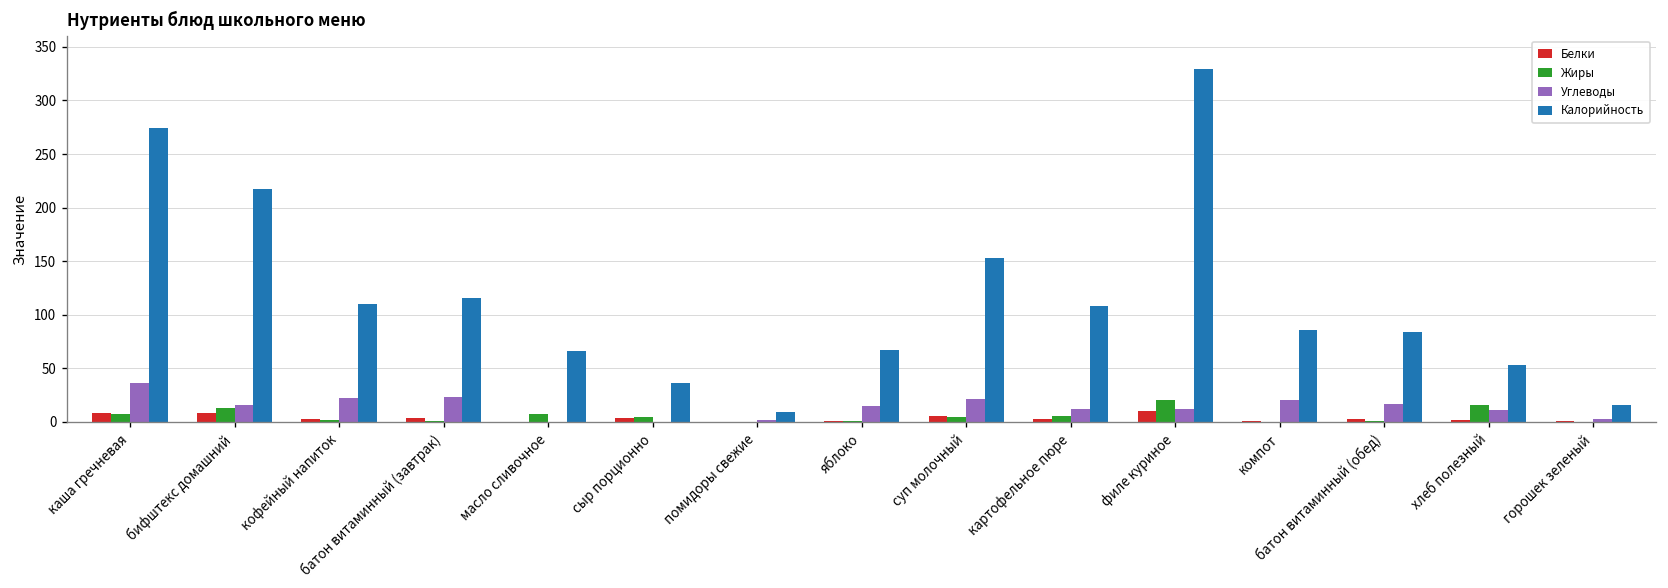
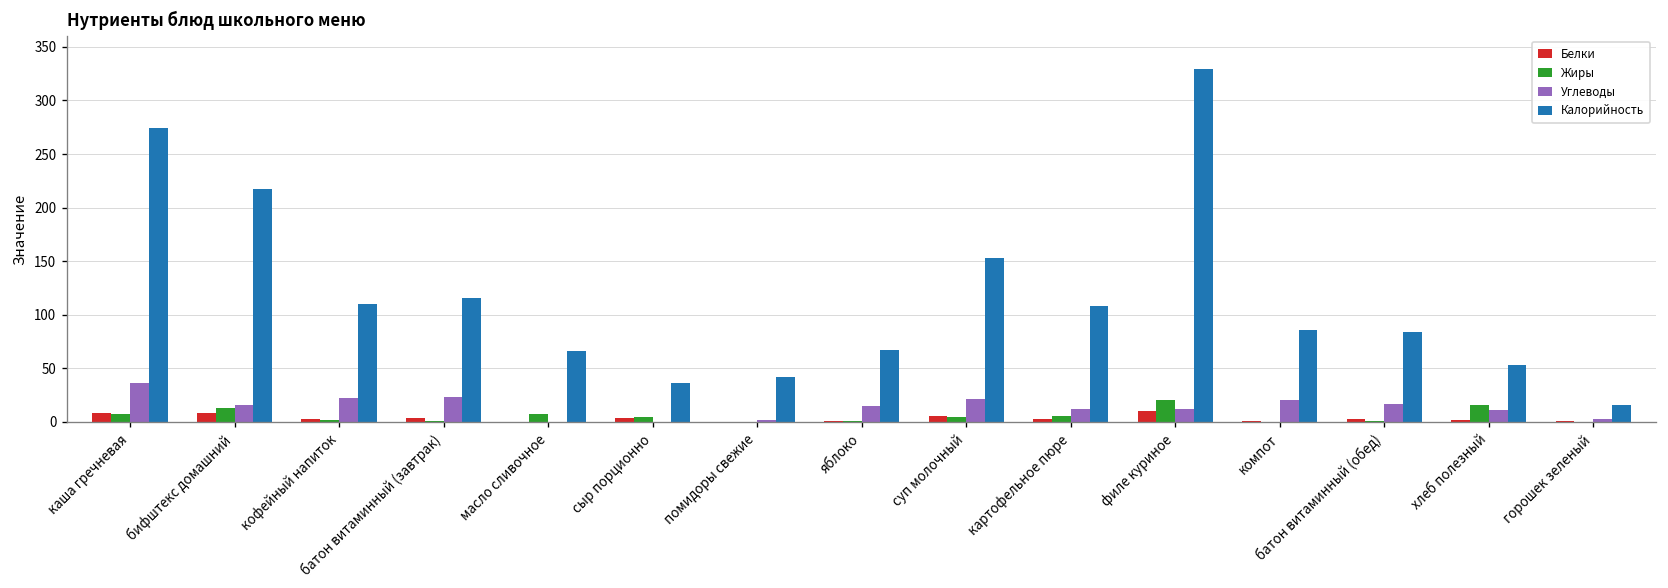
  {
    "Белки": {
      "каша гречневая": 10,
      "бифштекс домашний": 10,
      "батон витаминный (завтрак)": 0,
      "сыр порционно": 0,
      "суп молочный": 10,
      "картофельное пюре": 0,
      "филе куриное": 10
    },
    "Жиры": {
      "каша гречневая": 10,
      "бифштекс домашний": 10,
      "масло сливочное": 10,
      "сыр порционно": 0,
      "суп молочный": 0,
      "картофельное пюре": 10,
      "филе куриное": 20,
      "компот": 0,
      "хлеб полезный": 20
    },
    "Углеводы": {
      "каша гречневая": 40,
      "бифштекс домашний": 20,
      "кофейный напиток": 20,
      "батон витаминный (завтрак)": 20,
      "сыр порционно": 0,
      "яблоко": 10,
      "суп молочный": 20,
      "картофельное пюре": 10,
      "филе куриное": 10,
      "компот": 20,
      "батон витаминный (обед)": 20,
      "хлеб полезный": 10
    },
    "Калорийность": {
      "каша гречневая": 270,
      "бифштекс домашний": 220,
      "кофейный напиток": 110,
      "батон витаминный (завтрак)": 120,
      "масло сливочное": 70,
      "сыр порционно": 40,
-     "помидоры свежие": 10,
+     "помидоры свежие": 40,
      "яблоко": 70,
      "суп молочный": 150,
      "картофельное пюре": 110,
      "филе куриное": 330,
      "компот": 90,
      "батон витаминный (обед)": 80,
      "хлеб полезный": 50,
      "горошек зеленый": 20
    }
  }
